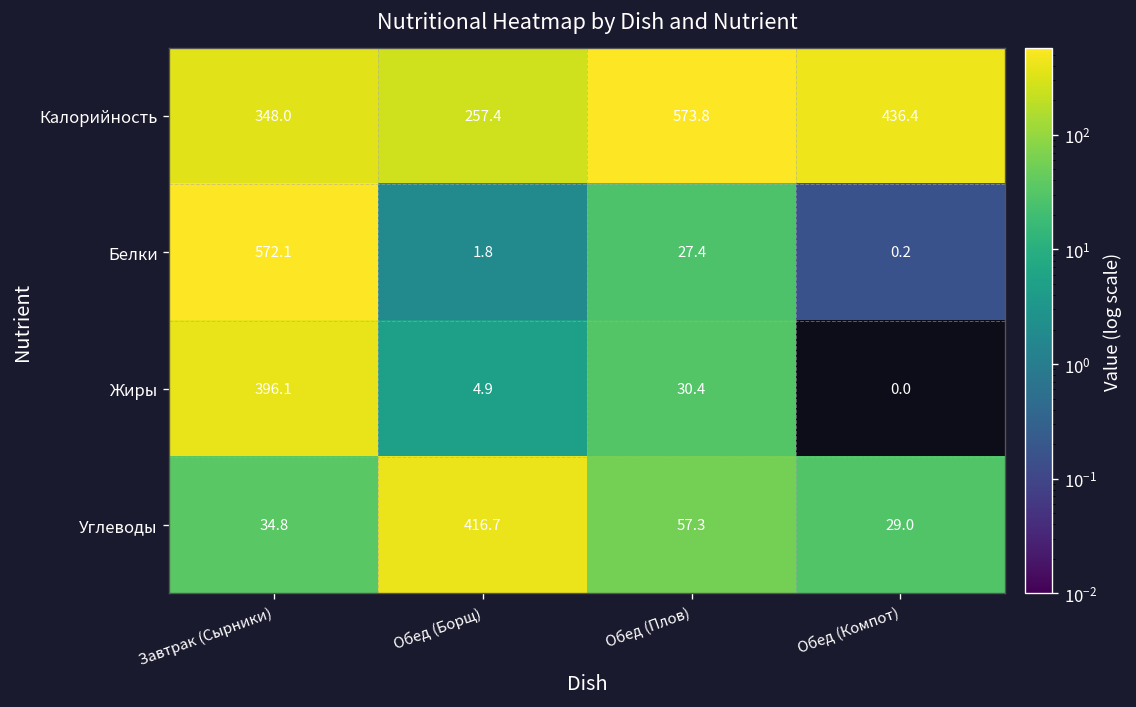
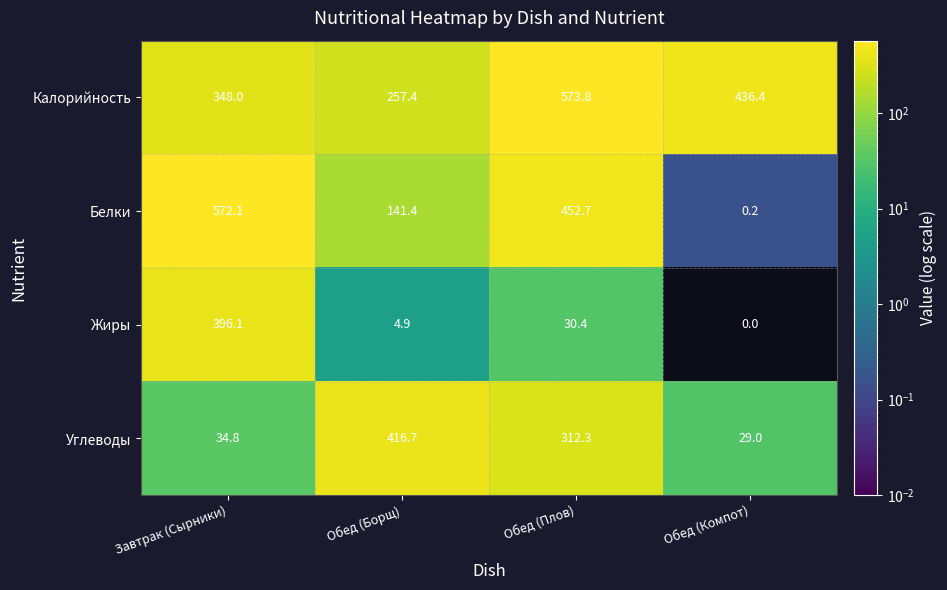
  {
    "Белки": {
-     "Обед (Борщ)": 1.8,
-     "Обед (Плов)": 27.4
+     "Обед (Борщ)": 141.4,
+     "Обед (Плов)": 452.7
    },
    "Углеводы": {
-     "Обед (Плов)": 57.3
+     "Обед (Плов)": 312.3
    }
  }
